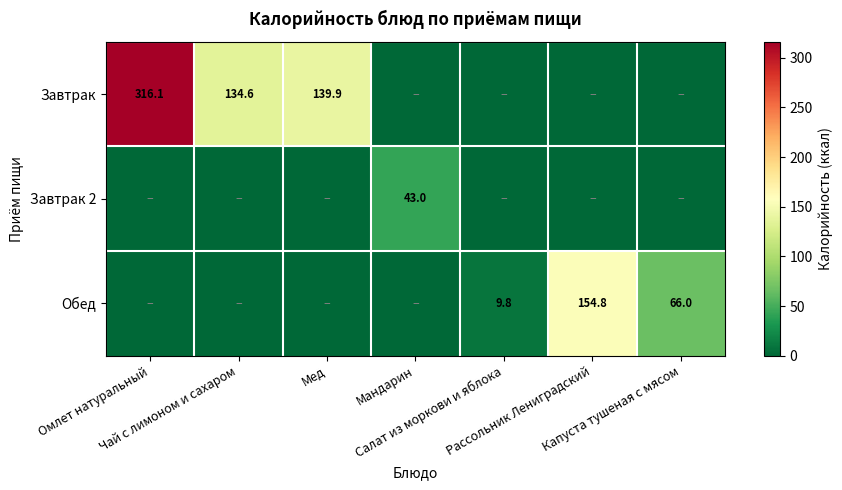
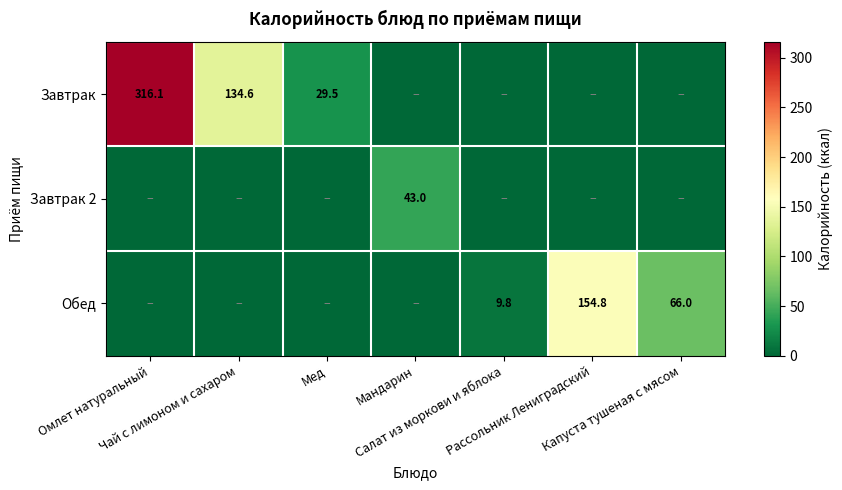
  {
    "Завтрак": {
      "Омлет натуральный": 316.1,
      "Чай с лимоном и сахаром": 134.6,
-     "Мед": 139.9
+     "Мед": 29.5
    },
    "Завтрак 2": {
      "Мандарин": 43.0
    },
    "Обед": {
      "Салат из моркови и яблока": 9.8,
      "Рассольник Лениградский": 154.8,
      "Капуста тушеная с мясом": 66.0
    }
  }
